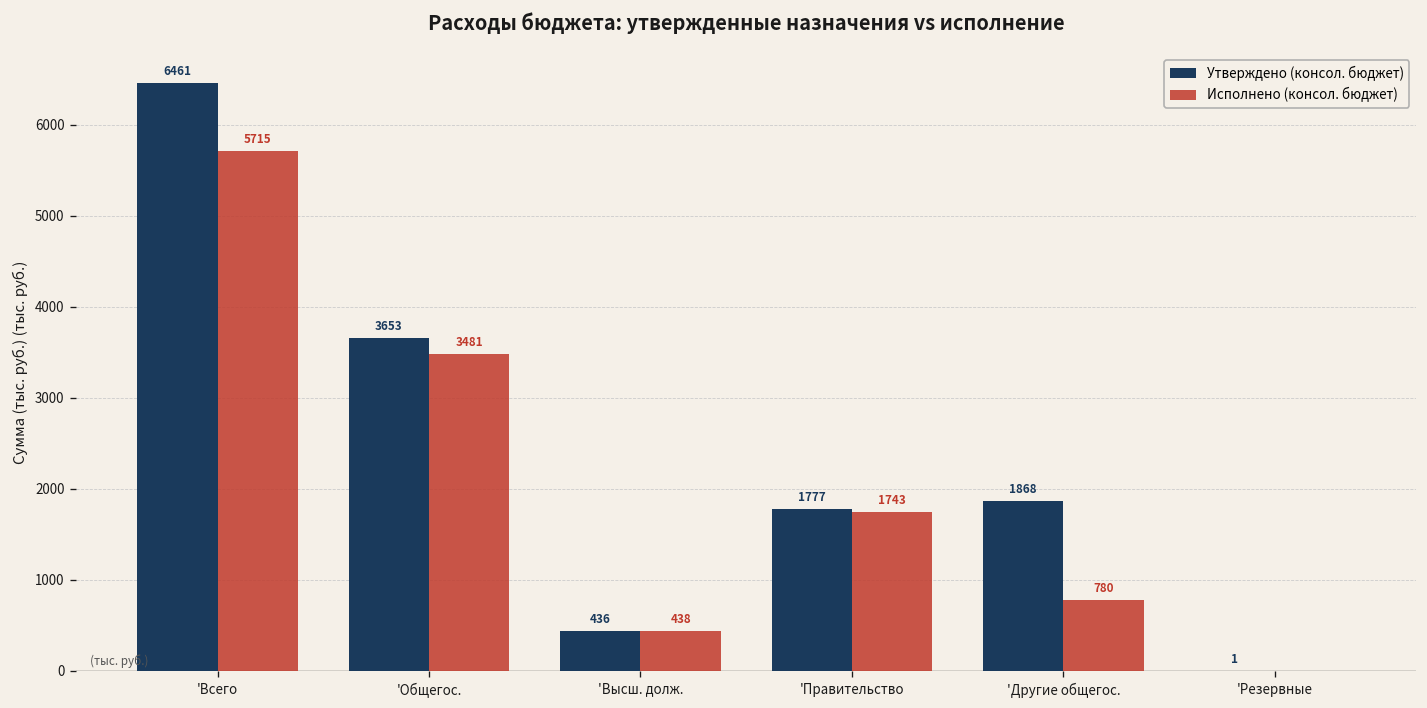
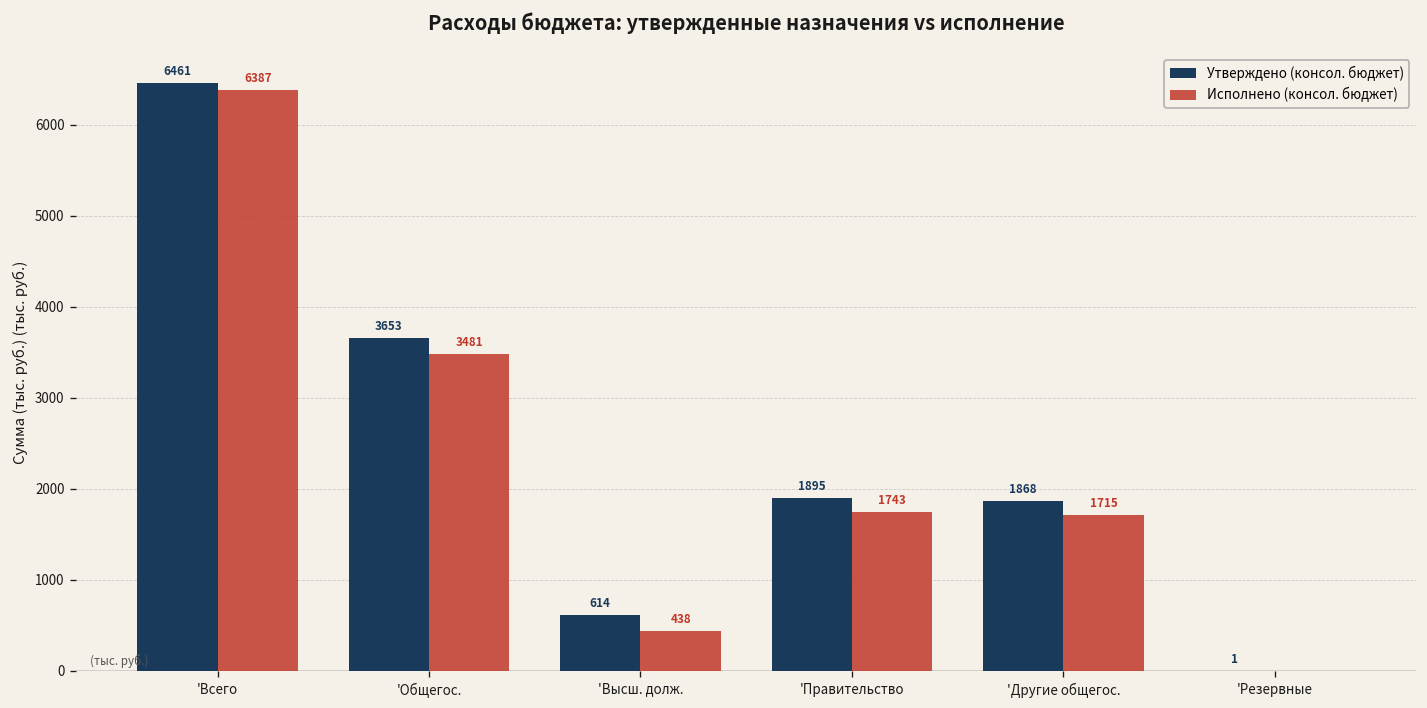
  {
    "Утверждено (консол. бюджет)": {
-     "'Высш. долж.": 436,
-     "'Правительство": 1777
+     "'Высш. долж.": 614,
+     "'Правительство": 1895
    },
    "Исполнено (консол. бюджет)": {
-     "'Всего": 5715,
-     "'Другие общегос.": 780
+     "'Всего": 6387,
+     "'Другие общегос.": 1715
    }
  }
